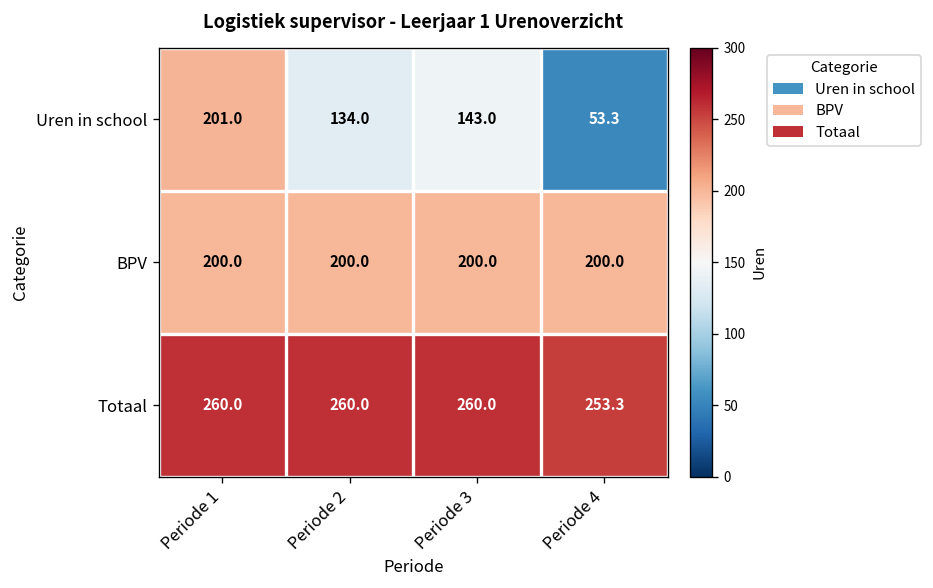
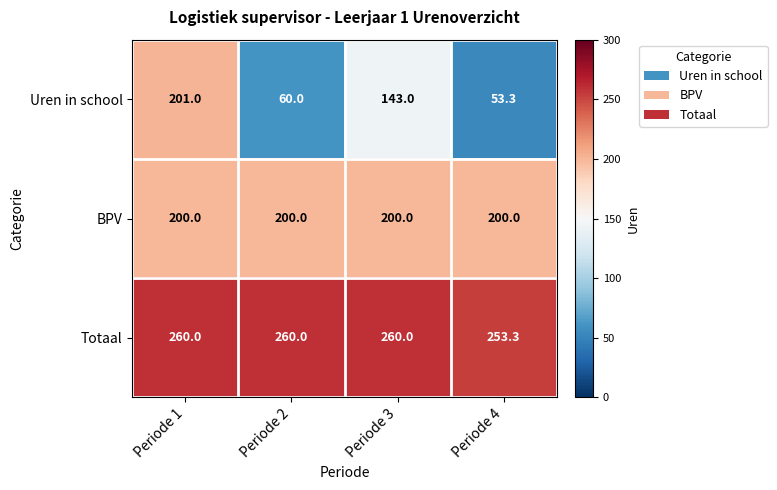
  {
    "Uren in school": {
      "Periode 1": 201.0,
-     "Periode 2": 134.0,
+     "Periode 2": 60.0,
      "Periode 3": 143.0,
      "Periode 4": 53.3
    },
    "BPV": {
      "Periode 1": 200.0,
      "Periode 2": 200.0,
      "Periode 3": 200.0,
      "Periode 4": 200.0
    },
    "Totaal": {
      "Periode 1": 260.0,
      "Periode 2": 260.0,
      "Periode 3": 260.0,
      "Periode 4": 253.3
    }
  }
